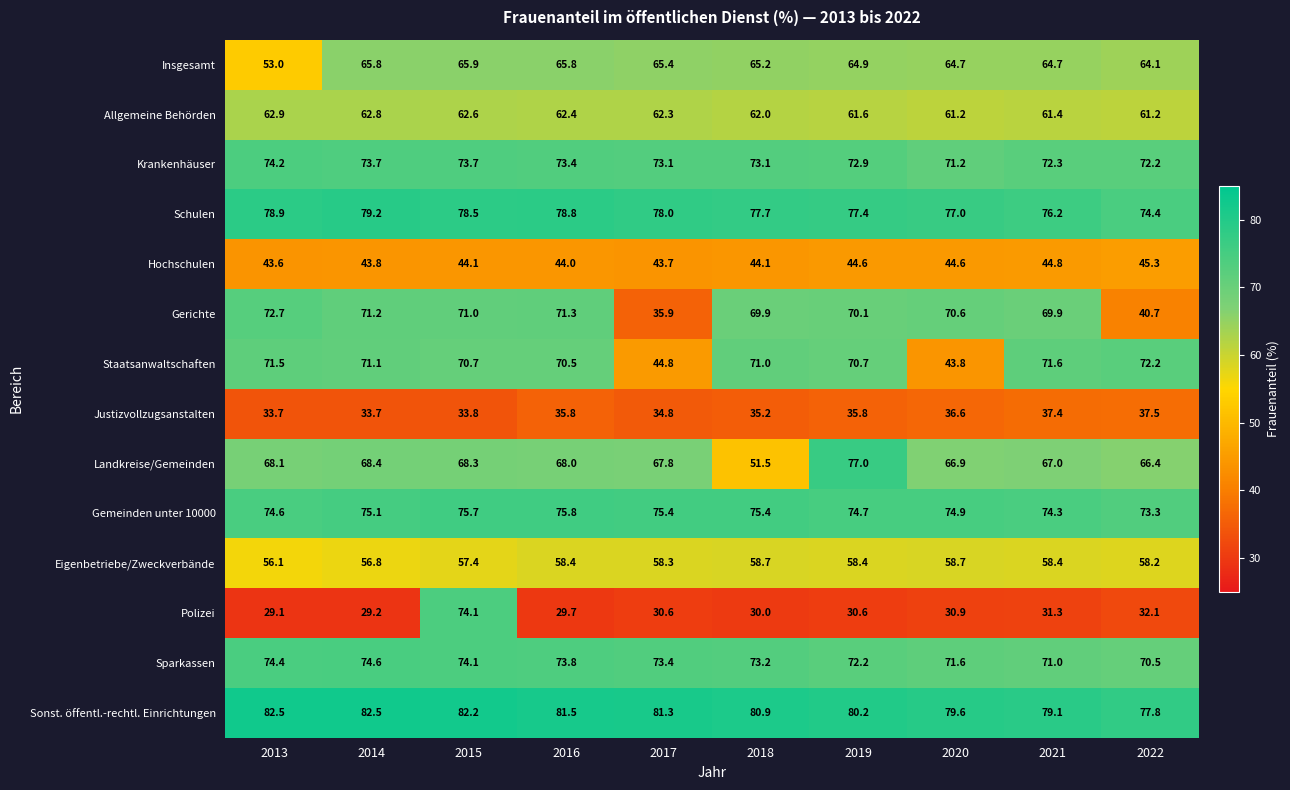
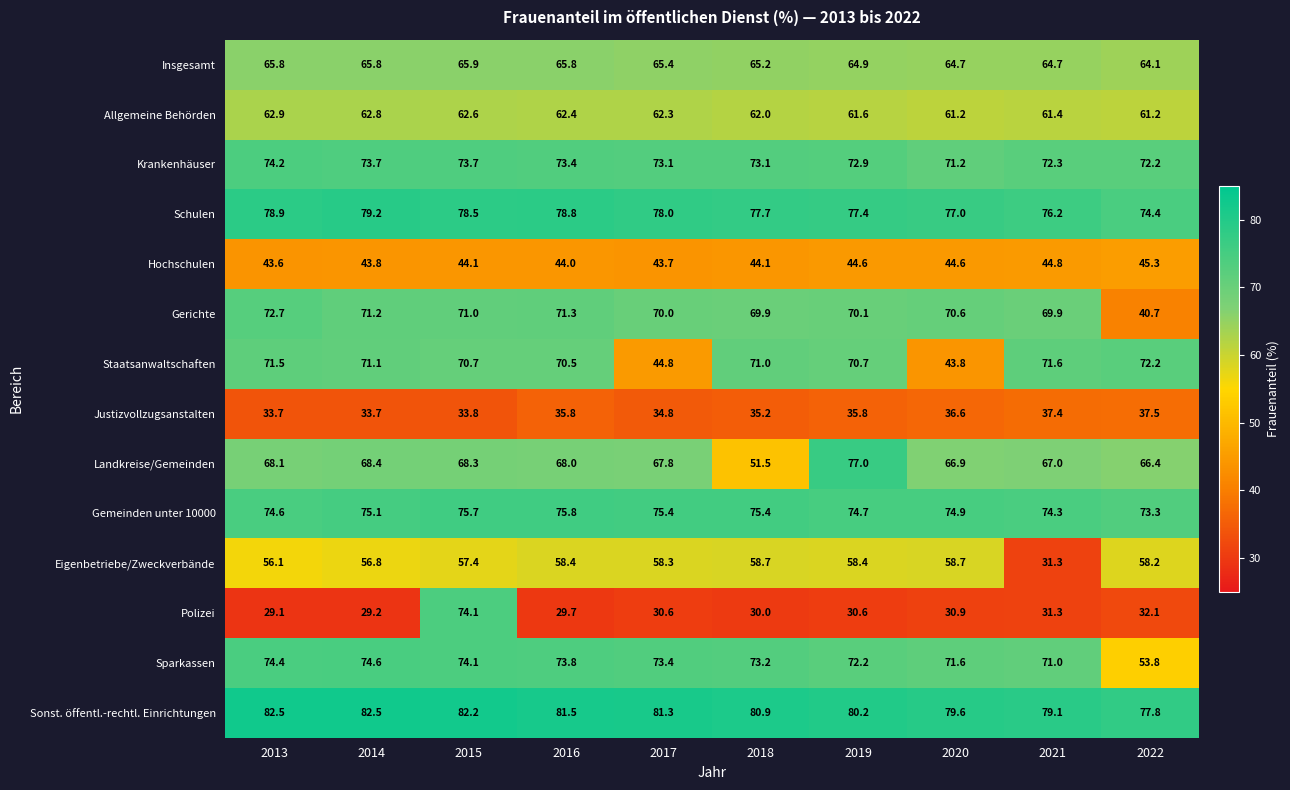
  {
    "Insgesamt": {
-     "2013": 53.0,
+     "2013": 65.8,
      "2014": 65.8,
      "2015": 65.9,
      "2016": 65.8,
      "2017": 65.4,
      "2018": 65.2,
      "2019": 64.9,
      "2020": 64.7,
      "2021": 64.7,
      "2022": 64.1
    },
    "Allgemeine Behörden": {
      "2013": 62.9,
      "2014": 62.8,
      "2015": 62.6,
      "2016": 62.4,
      "2017": 62.3,
      "2018": 62.0,
      "2019": 61.6,
      "2020": 61.2,
      "2021": 61.4,
      "2022": 61.2
    },
    "Krankenhäuser": {
      "2013": 74.2,
      "2014": 73.7,
      "2015": 73.7,
      "2016": 73.4,
      "2017": 73.1,
      "2018": 73.1,
      "2019": 72.9,
      "2020": 71.2,
      "2021": 72.3,
      "2022": 72.2
    },
    "Schulen": {
      "2013": 78.9,
      "2014": 79.2,
      "2015": 78.5,
      "2016": 78.8,
      "2017": 78.0,
      "2018": 77.7,
      "2019": 77.4,
      "2020": 77.0,
      "2021": 76.2,
      "2022": 74.4
    },
    "Hochschulen": {
      "2013": 43.6,
      "2014": 43.8,
      "2015": 44.1,
      "2016": 44.0,
      "2017": 43.7,
      "2018": 44.1,
      "2019": 44.6,
      "2020": 44.6,
      "2021": 44.8,
      "2022": 45.3
    },
    "Gerichte": {
      "2013": 72.7,
      "2014": 71.2,
      "2015": 71.0,
      "2016": 71.3,
-     "2017": 35.9,
+     "2017": 70.0,
      "2018": 69.9,
      "2019": 70.1,
      "2020": 70.6,
      "2021": 69.9,
      "2022": 40.7
    },
    "Staatsanwaltschaften": {
      "2013": 71.5,
      "2014": 71.1,
      "2015": 70.7,
      "2016": 70.5,
      "2017": 44.8,
      "2018": 71.0,
      "2019": 70.7,
      "2020": 43.8,
      "2021": 71.6,
      "2022": 72.2
    },
    "Justizvollzugsanstalten": {
      "2013": 33.7,
      "2014": 33.7,
      "2015": 33.8,
      "2016": 35.8,
      "2017": 34.8,
      "2018": 35.2,
      "2019": 35.8,
      "2020": 36.6,
      "2021": 37.4,
      "2022": 37.5
    },
    "Landkreise/Gemeinden": {
      "2013": 68.1,
      "2014": 68.4,
      "2015": 68.3,
      "2016": 68.0,
      "2017": 67.8,
      "2018": 51.5,
      "2019": 77.0,
      "2020": 66.9,
      "2021": 67.0,
      "2022": 66.4
    },
    "Gemeinden unter 10000": {
      "2013": 74.6,
      "2014": 75.1,
      "2015": 75.7,
      "2016": 75.8,
      "2017": 75.4,
      "2018": 75.4,
      "2019": 74.7,
      "2020": 74.9,
      "2021": 74.3,
      "2022": 73.3
    },
    "Eigenbetriebe/Zweckverbände": {
      "2013": 56.1,
      "2014": 56.8,
      "2015": 57.4,
      "2016": 58.4,
      "2017": 58.3,
      "2018": 58.7,
      "2019": 58.4,
      "2020": 58.7,
-     "2021": 58.4,
+     "2021": 31.3,
      "2022": 58.2
    },
    "Polizei": {
      "2013": 29.1,
      "2014": 29.2,
      "2015": 74.1,
      "2016": 29.7,
      "2017": 30.6,
      "2018": 30.0,
      "2019": 30.6,
      "2020": 30.9,
      "2021": 31.3,
      "2022": 32.1
    },
    "Sparkassen": {
      "2013": 74.4,
      "2014": 74.6,
      "2015": 74.1,
      "2016": 73.8,
      "2017": 73.4,
      "2018": 73.2,
      "2019": 72.2,
      "2020": 71.6,
      "2021": 71.0,
-     "2022": 70.5
+     "2022": 53.8
    },
    "Sonst. öffentl.-rechtl. Einrichtungen": {
      "2013": 82.5,
      "2014": 82.5,
      "2015": 82.2,
      "2016": 81.5,
      "2017": 81.3,
      "2018": 80.9,
      "2019": 80.2,
      "2020": 79.6,
      "2021": 79.1,
      "2022": 77.8
    }
  }
